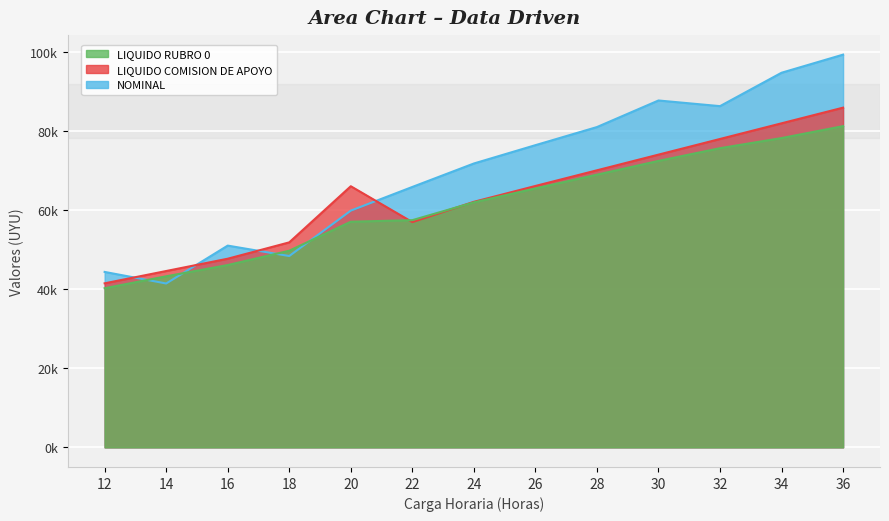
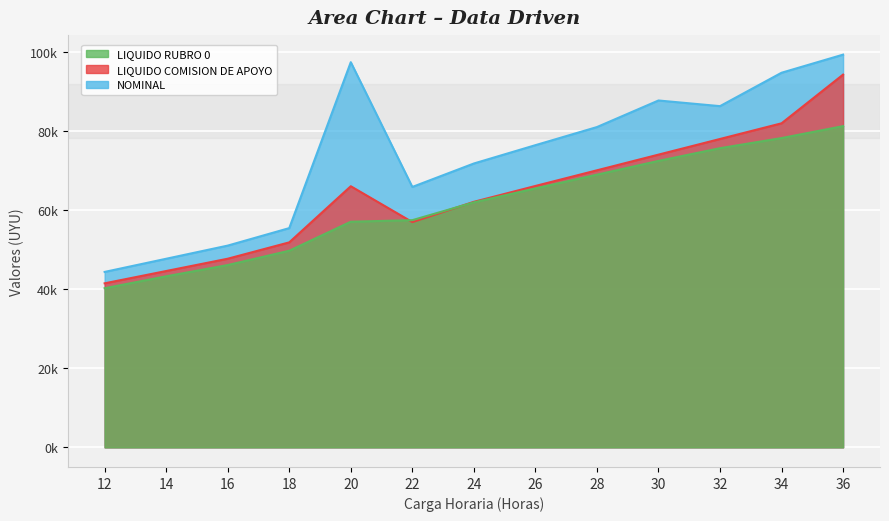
  {
    "NOMINAL": {
      "12": 44000,
-     "14": 41000,
+     "14": 48000,
      "16": 51000,
-     "18": 48000,
-     "20": 60000,
+     "18": 55000,
+     "20": 97000,
      "22": 66000,
      "24": 72000,
      "26": 76000,
      "28": 81000,
      "30": 88000,
      "32": 86000,
      "34": 95000,
      "36": 99000
    },
    "LIQUIDO COMISION DE APOYO": {
      "12": 41000,
      "14": 45000,
      "16": 48000,
      "18": 52000,
      "20": 66000,
      "28": 70000,
      "30": 74000,
      "32": 78000,
      "34": 82000,
-     "36": 86000
+     "36": 94000
    },
    "LIQUIDO RUBRO 0": {
      "12": 40000,
      "14": 43000,
      "16": 46000,
      "18": 50000,
      "20": 57000,
      "28": 69000,
      "30": 72000,
      "32": 76000,
      "34": 78000,
      "36": 81000
    }
  }
